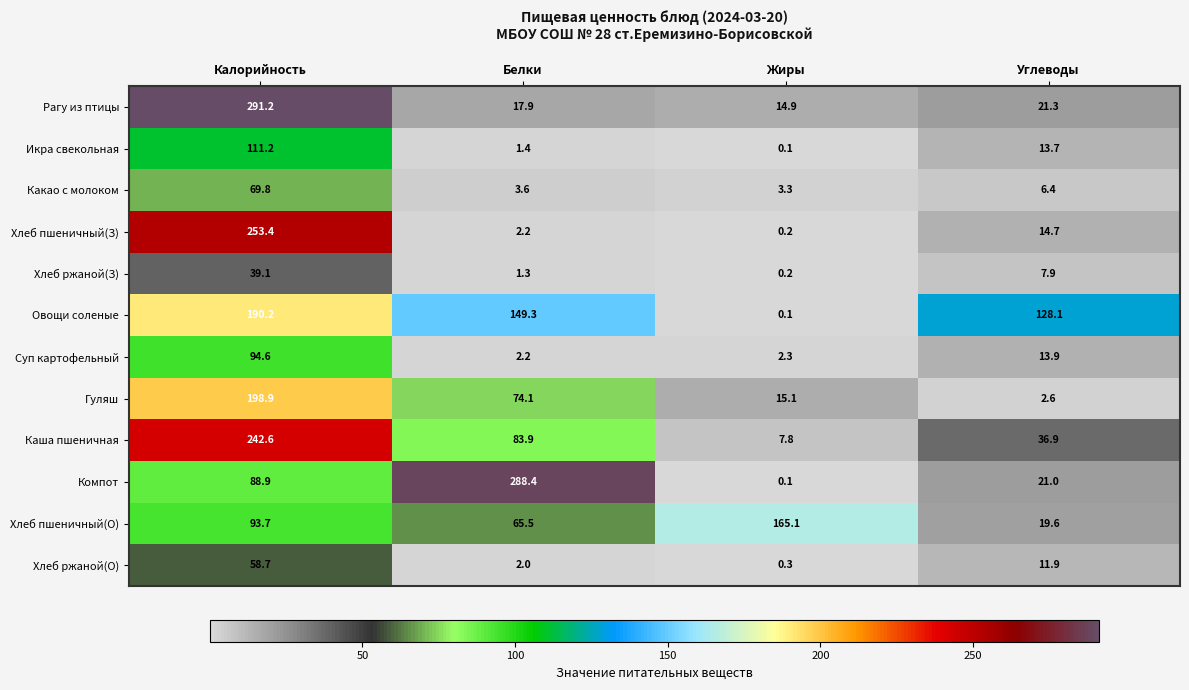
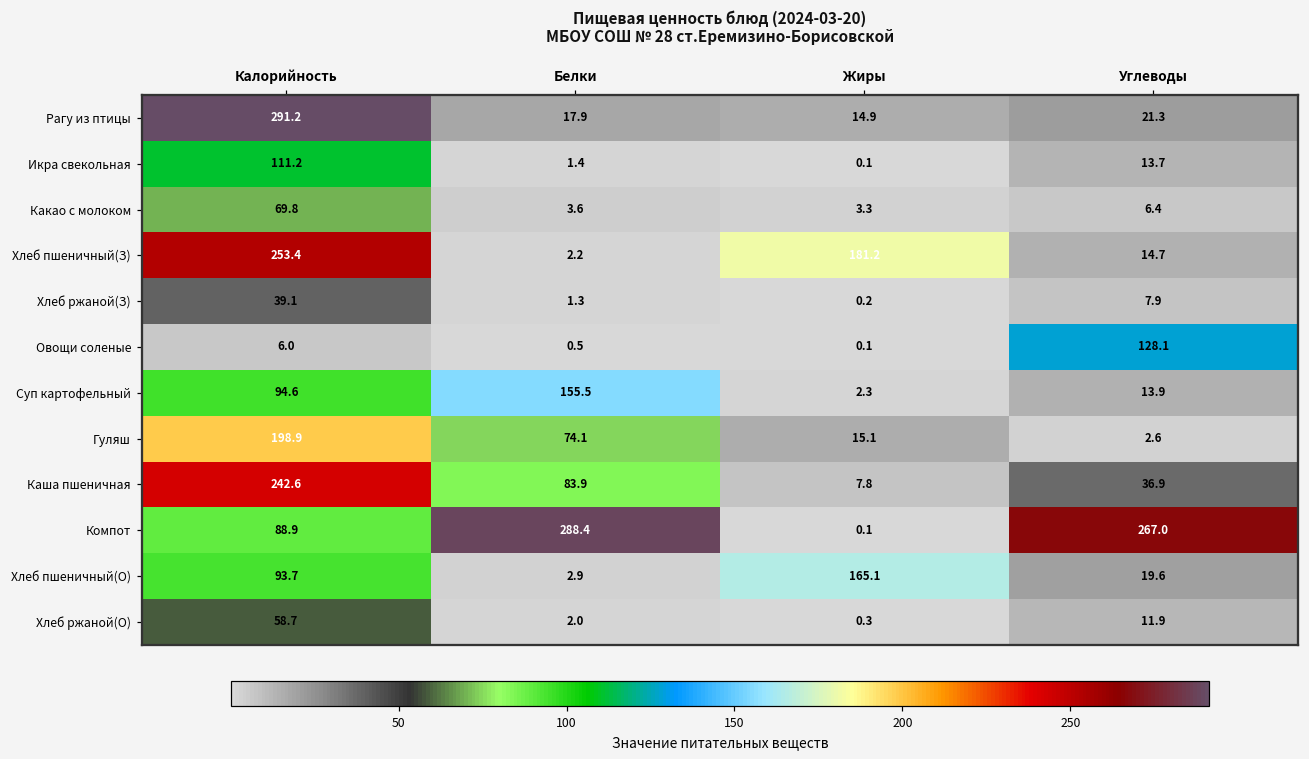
  {
    "Рагу из птицы": {
      "Калорийность": 291.2,
      "Белки": 17.9,
      "Жиры": 14.9,
      "Углеводы": 21.3
    },
    "Икра свекольная": {
      "Калорийность": 111.2,
      "Белки": 1.4,
      "Жиры": 0.1,
      "Углеводы": 13.7
    },
    "Какао с молоком": {
      "Калорийность": 69.8,
      "Белки": 3.6,
      "Жиры": 3.3,
      "Углеводы": 6.4
    },
    "Хлеб пшеничный(З)": {
      "Калорийность": 253.4,
      "Белки": 2.2,
-     "Жиры": 0.2,
+     "Жиры": 181.2,
      "Углеводы": 14.7
    },
    "Хлеб ржаной(З)": {
      "Калорийность": 39.1,
      "Белки": 1.3,
      "Жиры": 0.2,
      "Углеводы": 7.9
    },
    "Овощи соленые": {
-     "Калорийность": 190.2,
-     "Белки": 149.3,
+     "Калорийность": 6.0,
+     "Белки": 0.5,
      "Жиры": 0.1,
      "Углеводы": 128.1
    },
    "Суп картофельный": {
      "Калорийность": 94.6,
-     "Белки": 2.2,
+     "Белки": 155.5,
      "Жиры": 2.3,
      "Углеводы": 13.9
    },
    "Гуляш": {
      "Калорийность": 198.9,
      "Белки": 74.1,
      "Жиры": 15.1,
      "Углеводы": 2.6
    },
    "Каша пшеничная": {
      "Калорийность": 242.6,
      "Белки": 83.9,
      "Жиры": 7.8,
      "Углеводы": 36.9
    },
    "Компот": {
      "Калорийность": 88.9,
      "Белки": 288.4,
      "Жиры": 0.1,
-     "Углеводы": 21.0
+     "Углеводы": 267.0
    },
    "Хлеб пшеничный(О)": {
      "Калорийность": 93.7,
-     "Белки": 65.5,
+     "Белки": 2.9,
      "Жиры": 165.1,
      "Углеводы": 19.6
    },
    "Хлеб ржаной(О)": {
      "Калорийность": 58.7,
      "Белки": 2.0,
      "Жиры": 0.3,
      "Углеводы": 11.9
    }
  }
